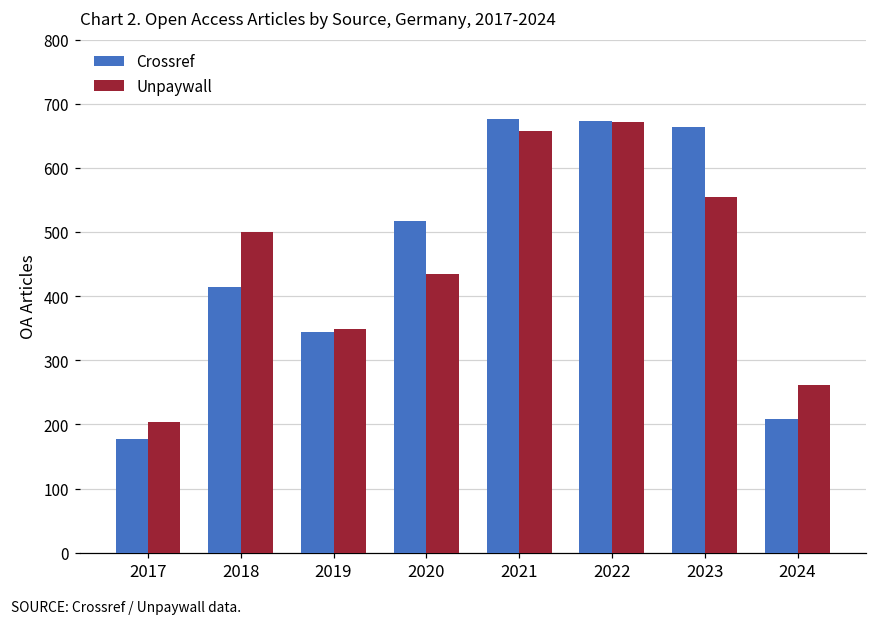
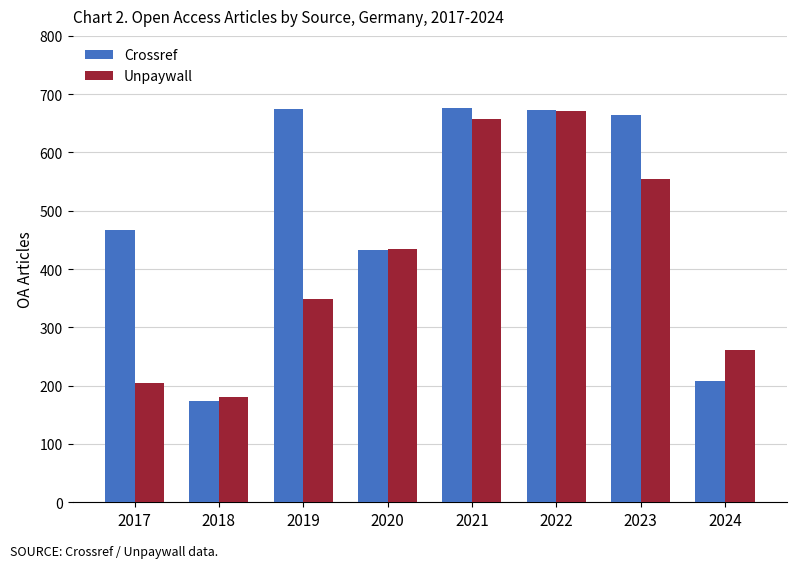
  {
    "Crossref": {
-     "2017": 180,
-     "2018": 420,
-     "2019": 340,
-     "2020": 520,
+     "2017": 470,
+     "2018": 170,
+     "2019": 670,
+     "2020": 430,
      "2021": 680,
      "2022": 670,
      "2023": 660,
      "2024": 210
    },
    "Unpaywall": {
      "2017": 200,
-     "2018": 500,
+     "2018": 180,
      "2019": 350,
      "2020": 440,
      "2021": 660,
      "2022": 670,
      "2023": 550,
      "2024": 260
    }
  }
